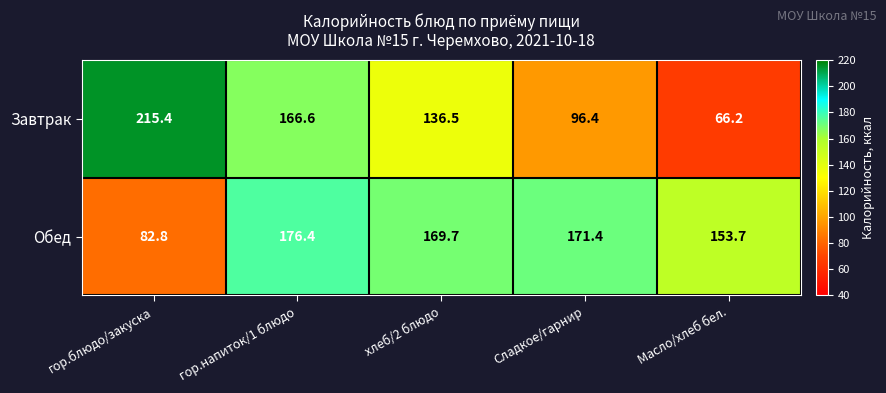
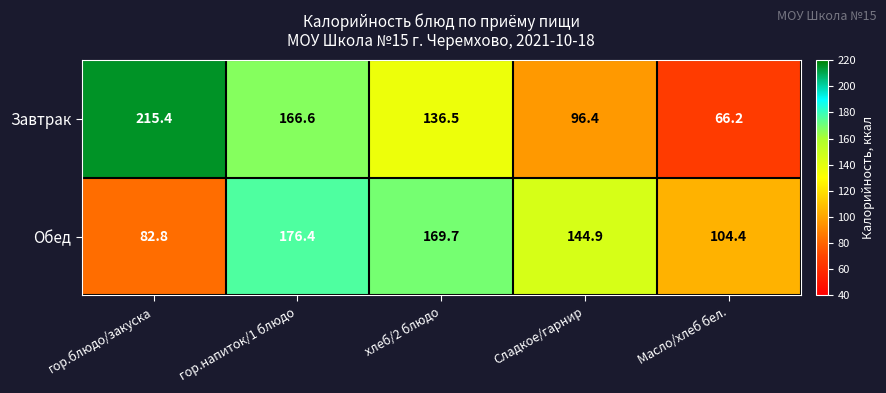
  {
    "Завтрак": {
      "гор.блюдо/закуска": 215.4,
      "гор.напиток/1 блюдо": 166.6,
      "хлеб/2 блюдо": 136.5,
      "Сладкое/гарнир": 96.4,
      "Масло/хлеб бел.": 66.2
    },
    "Обед": {
      "гор.блюдо/закуска": 82.8,
      "гор.напиток/1 блюдо": 176.4,
      "хлеб/2 блюдо": 169.7,
-     "Сладкое/гарнир": 171.4,
-     "Масло/хлеб бел.": 153.7
+     "Сладкое/гарнир": 144.9,
+     "Масло/хлеб бел.": 104.4
    }
  }
